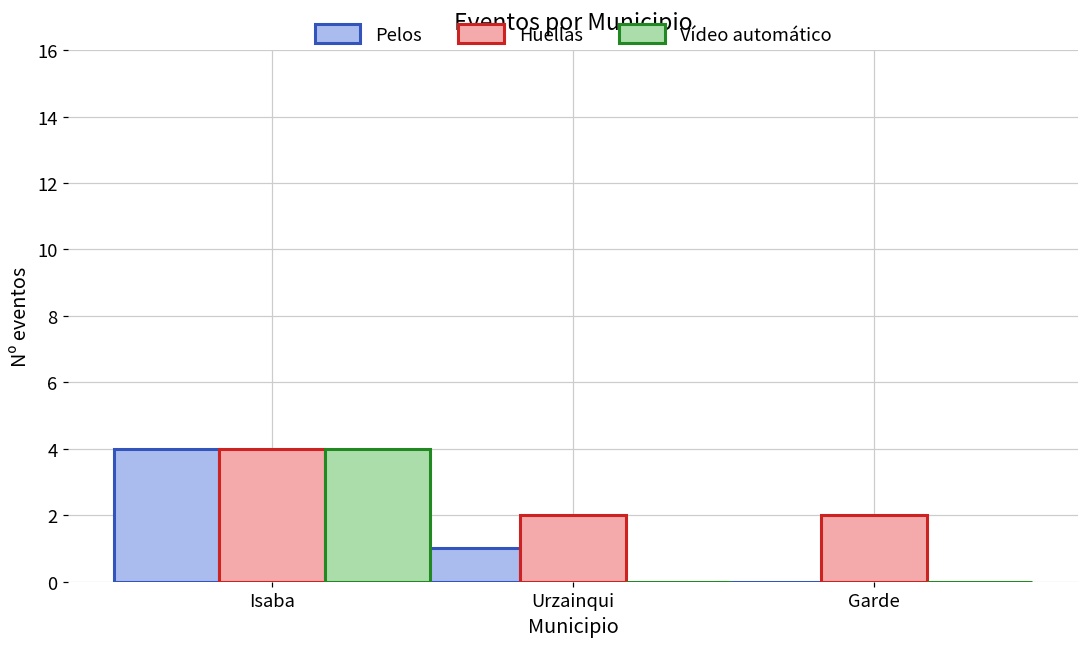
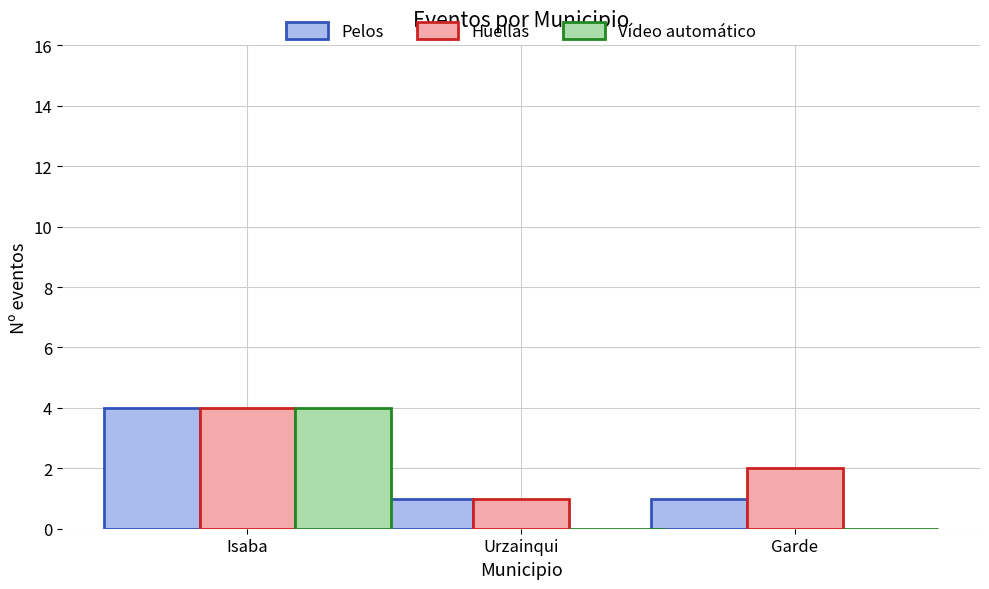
  {
    "Pelos": {
      "Isaba": 4,
      "Urzainqui": 1,
-     "Garde": 0
+     "Garde": 1
    },
    "Huellas": {
      "Isaba": 4,
-     "Urzainqui": 2,
+     "Urzainqui": 1,
      "Garde": 2
    },
    "Vídeo automático": {
      "Isaba": 4,
      "Urzainqui": 0,
      "Garde": 0
    }
  }
